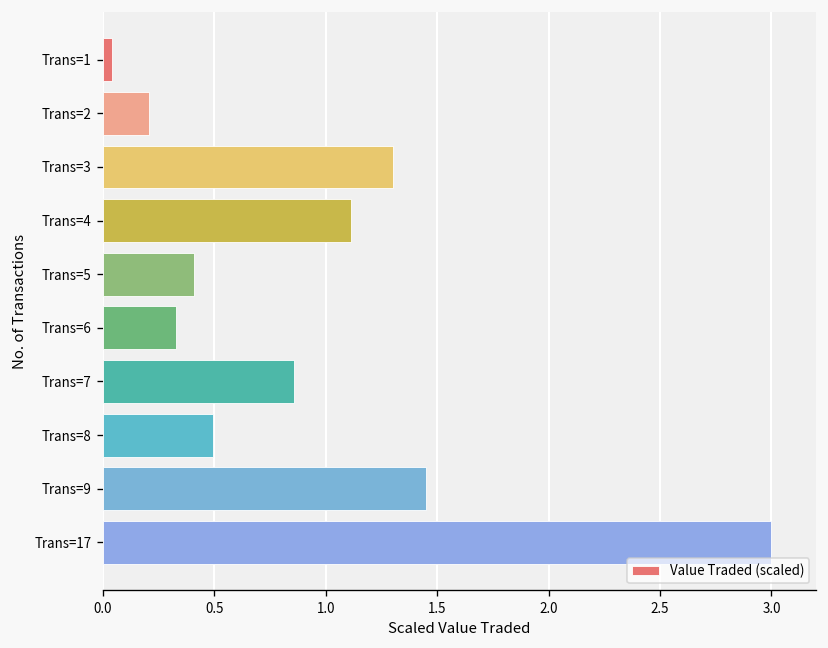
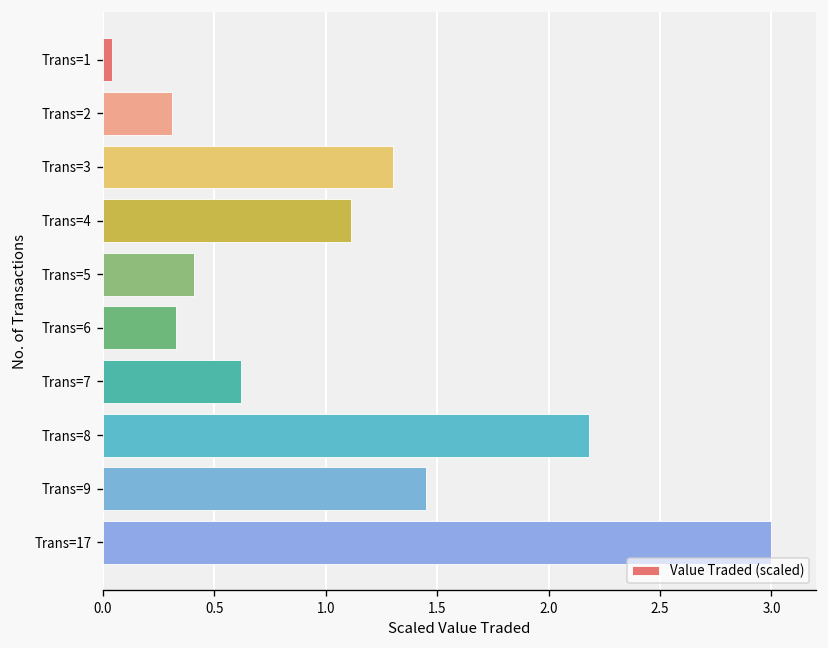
  {
    "Trans=1": 0.04,
-   "Trans=2": 0.21,
+   "Trans=2": 0.31,
    "Trans=3": 1.30,
    "Trans=4": 1.11,
    "Trans=5": 0.41,
    "Trans=6": 0.33,
-   "Trans=7": 0.86,
-   "Trans=8": 0.49,
+   "Trans=7": 0.62,
+   "Trans=8": 2.18,
    "Trans=9": 1.45,
    "Trans=17": 3.00
  }
